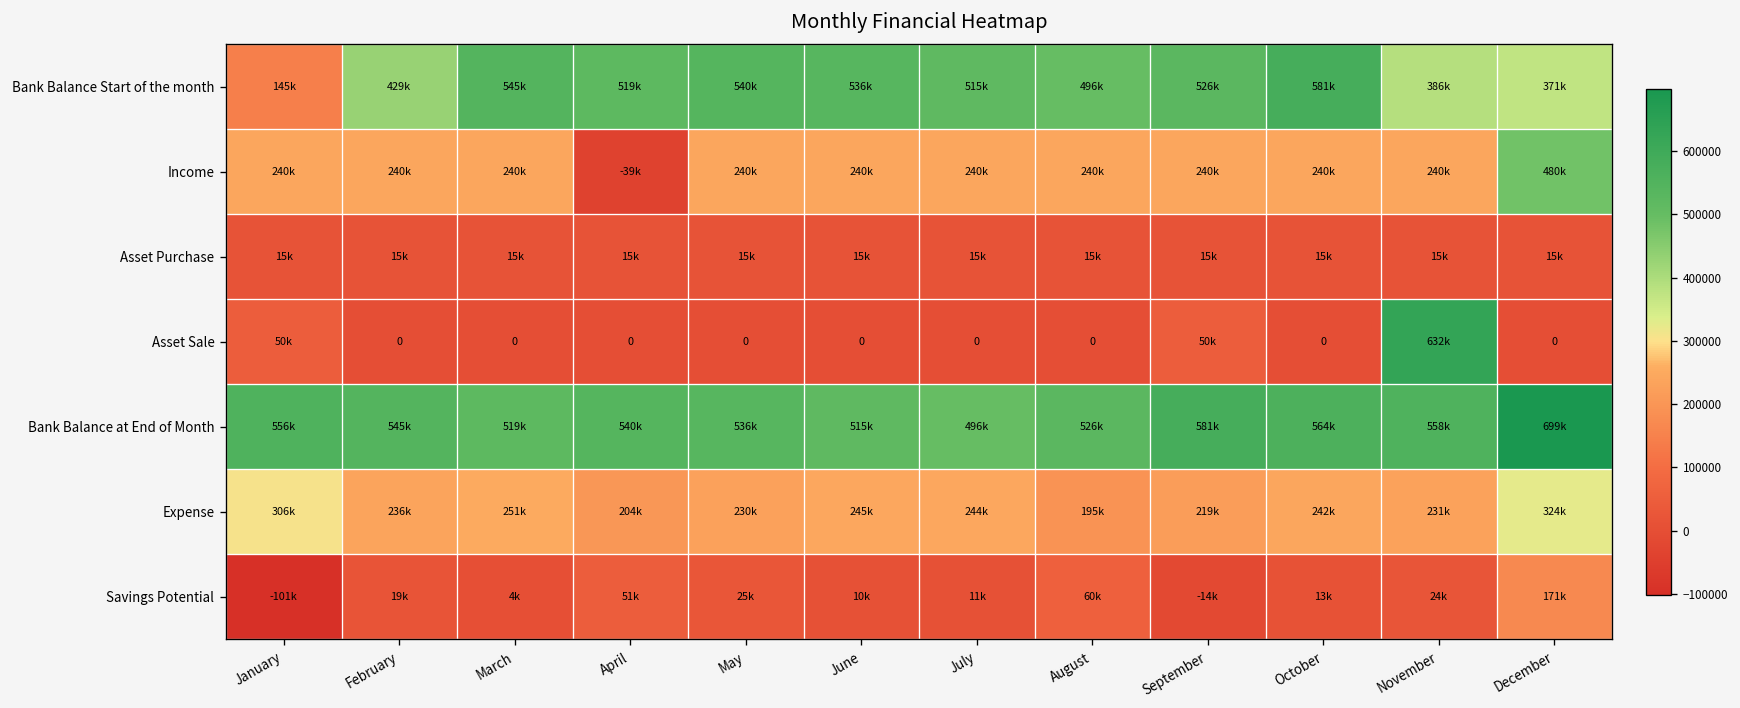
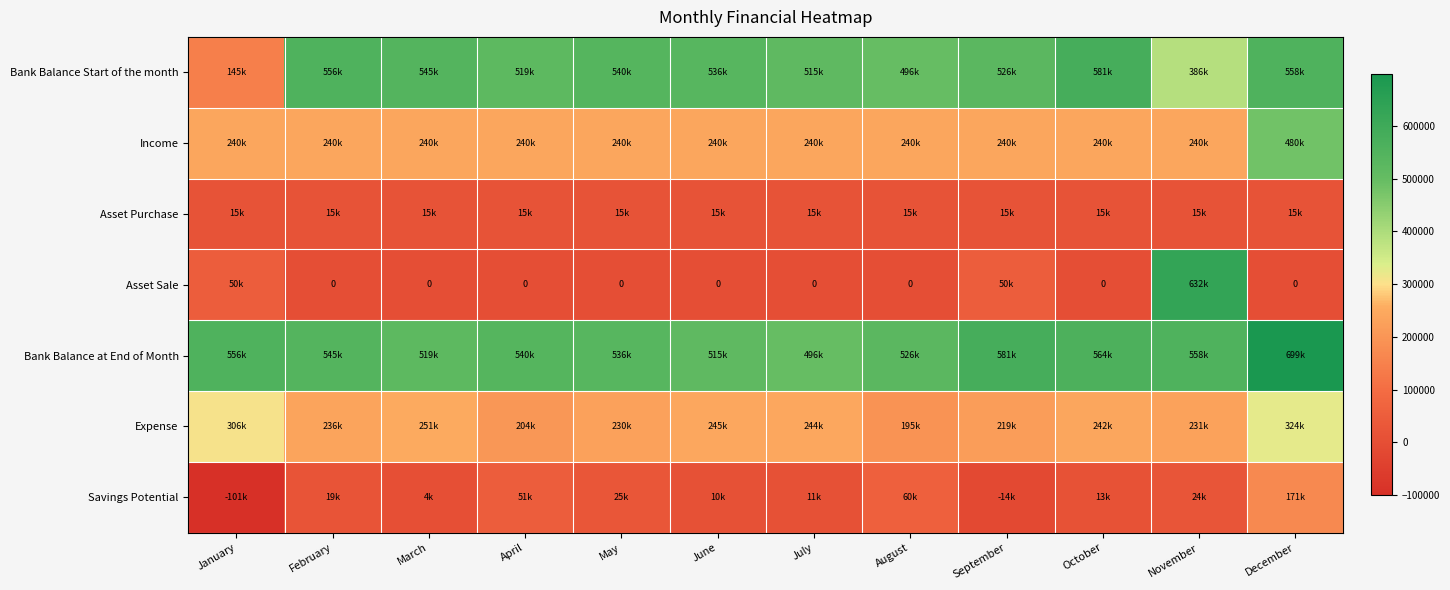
  {
    "Bank Balance Start of the month": {
      "January": "145k",
-     "February": "429k",
+     "February": "556k",
      "March": "545k",
      "April": "519k",
      "May": "540k",
      "June": "536k",
      "July": "515k",
      "August": "496k",
      "September": "526k",
      "October": "581k",
      "November": "386k",
-     "December": "371k"
+     "December": "558k"
    },
    "Income": {
      "January": "240k",
      "February": "240k",
      "March": "240k",
-     "April": "-39k",
+     "April": "240k",
      "May": "240k",
      "June": "240k",
      "July": "240k",
      "August": "240k",
      "September": "240k",
      "October": "240k",
      "November": "240k",
      "December": "480k"
    },
    "Asset Purchase": {
      "January": "15k",
      "February": "15k",
      "March": "15k",
      "April": "15k",
      "May": "15k",
      "June": "15k",
      "July": "15k",
      "August": "15k",
      "September": "15k",
      "October": "15k",
      "November": "15k",
      "December": "15k"
    },
    "Asset Sale": {
      "January": "50k",
      "February": "0",
      "March": "0",
      "April": "0",
      "May": "0",
      "June": "0",
      "July": "0",
      "August": "0",
      "September": "50k",
      "October": "0",
      "November": "632k",
      "December": "0"
    },
    "Bank Balance at End of Month": {
      "January": "556k",
      "February": "545k",
      "March": "519k",
      "April": "540k",
      "May": "536k",
      "June": "515k",
      "July": "496k",
      "August": "526k",
      "September": "581k",
      "October": "564k",
      "November": "558k",
      "December": "699k"
    },
    "Expense": {
      "January": "306k",
      "February": "236k",
      "March": "251k",
      "April": "204k",
      "May": "230k",
      "June": "245k",
      "July": "244k",
      "August": "195k",
      "September": "219k",
      "October": "242k",
      "November": "231k",
      "December": "324k"
    },
    "Savings Potential": {
      "January": "-101k",
      "February": "19k",
      "March": "4k",
      "April": "51k",
      "May": "25k",
      "June": "10k",
      "July": "11k",
      "August": "60k",
      "September": "-14k",
      "October": "13k",
      "November": "24k",
      "December": "171k"
    }
  }
